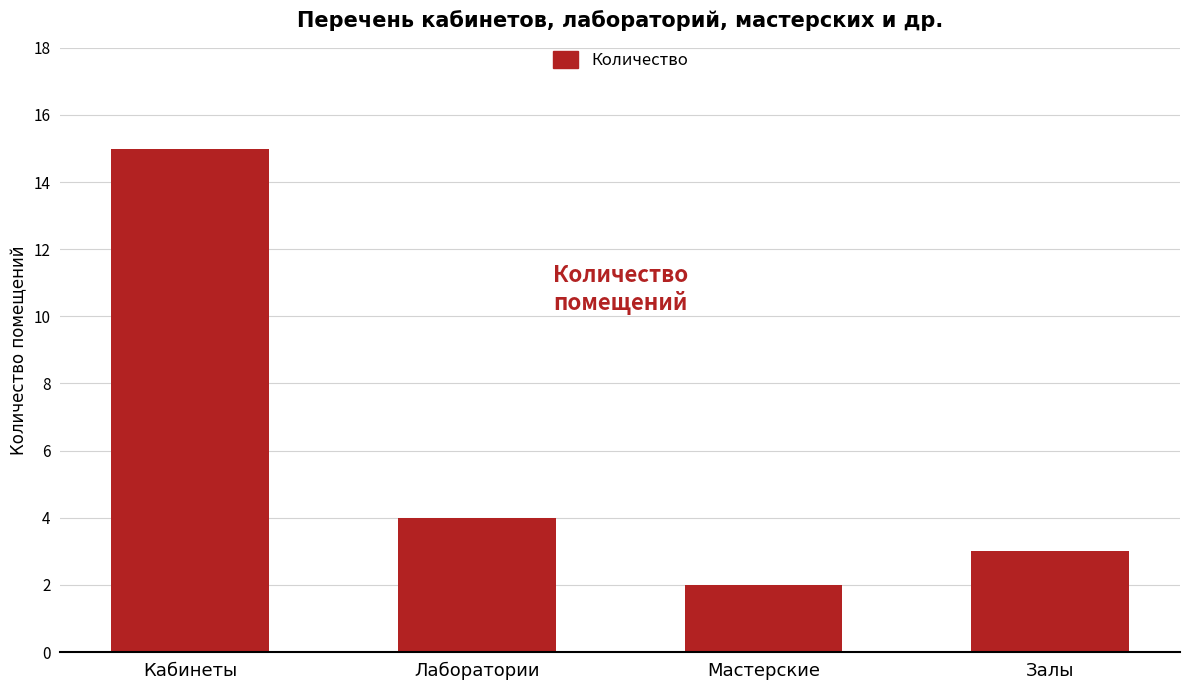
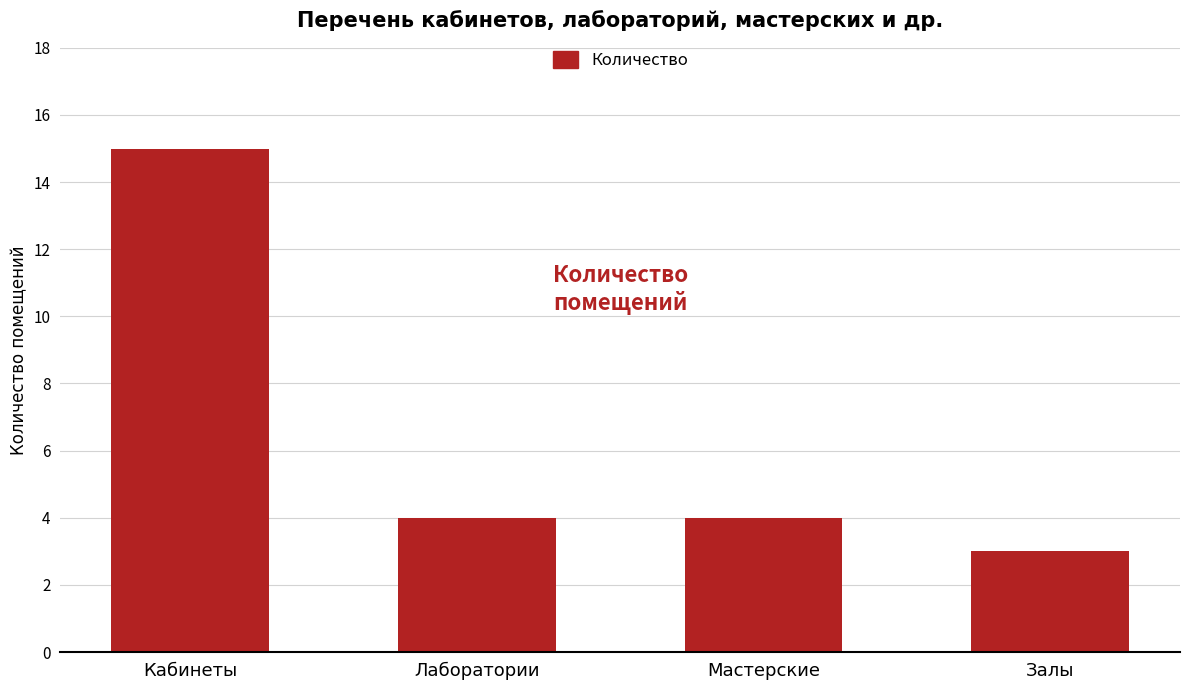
  {
    "Кабинеты": 15,
    "Лаборатории": 4,
-   "Мастерские": 2,
+   "Мастерские": 4,
    "Залы": 3
  }
